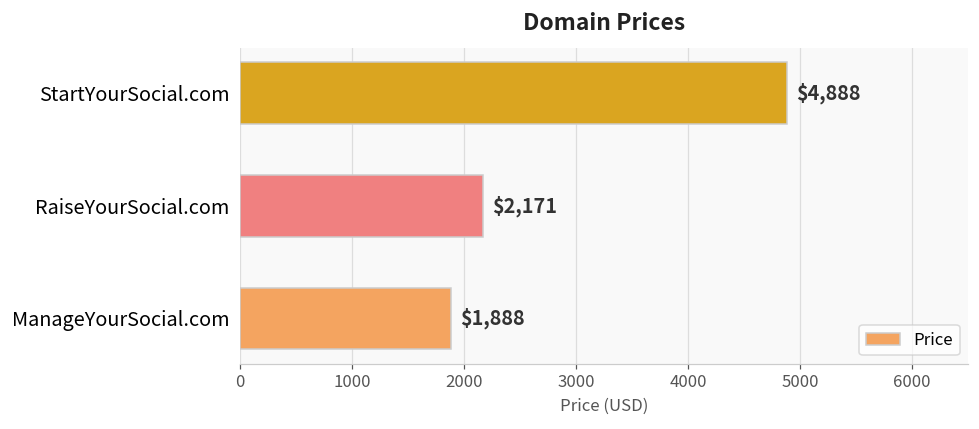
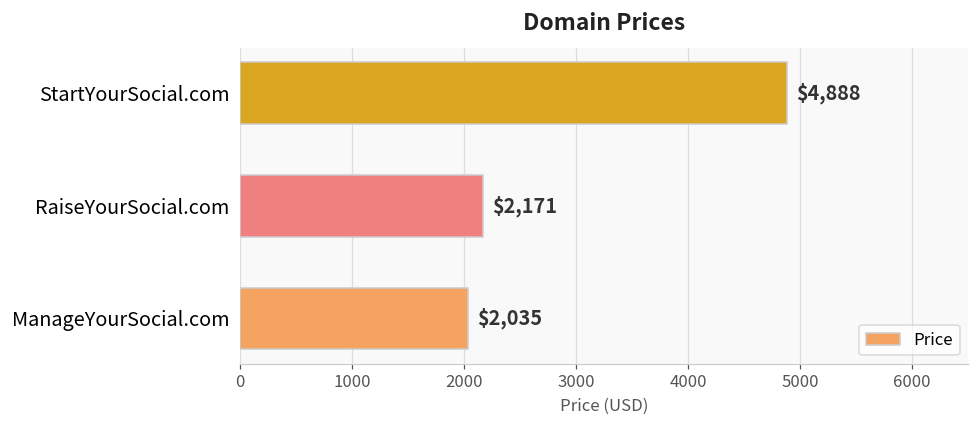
  {
    "StartYourSocial.com": "$4,888",
    "RaiseYourSocial.com": "$2,171",
-   "ManageYourSocial.com": "$1,888"
+   "ManageYourSocial.com": "$2,035"
  }
